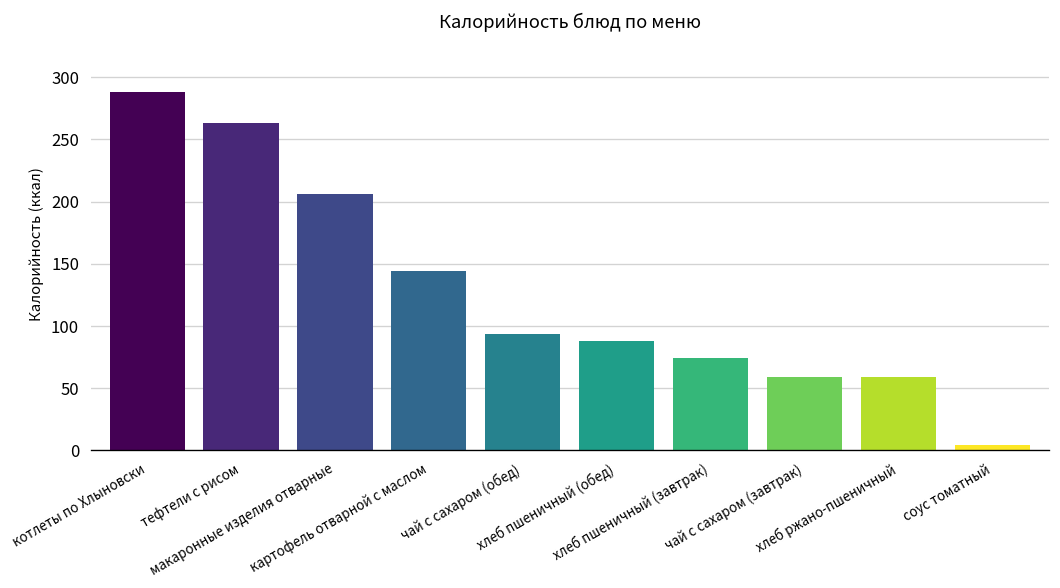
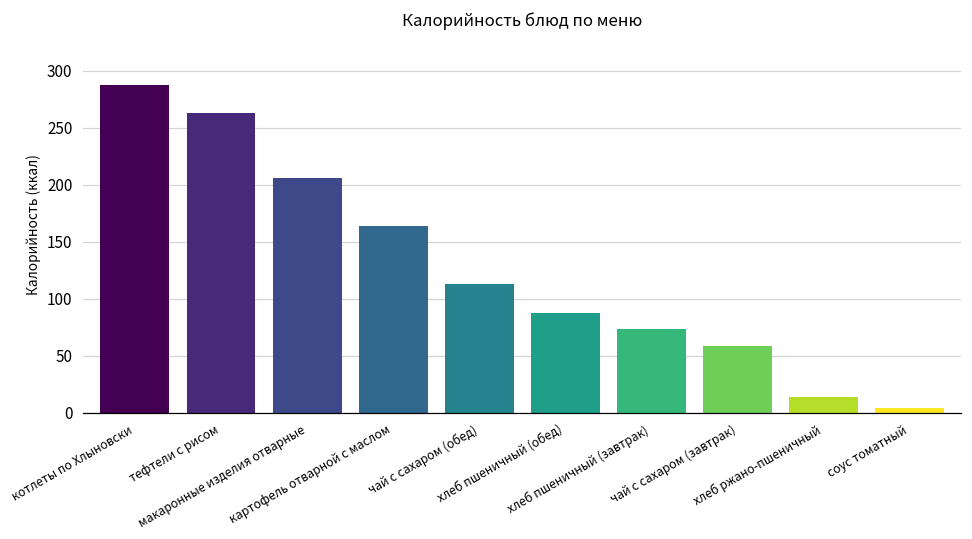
  {
    "котлеты по Хлыновски": 288,
    "тефтели с рисом": 263,
    "макаронные изделия отварные": 206,
-   "картофель отварной с маслом": 144,
-   "чай с сахаром (обед)": 94,
+   "картофель отварной с маслом": 164,
+   "чай с сахаром (обед)": 113,
    "хлеб пшеничный (обед)": 88,
    "хлеб пшеничный (завтрак)": 74,
    "чай с сахаром (завтрак)": 59,
-   "хлеб ржано-пшеничный": 59,
+   "хлеб ржано-пшеничный": 14,
    "соус томатный": 4
  }
